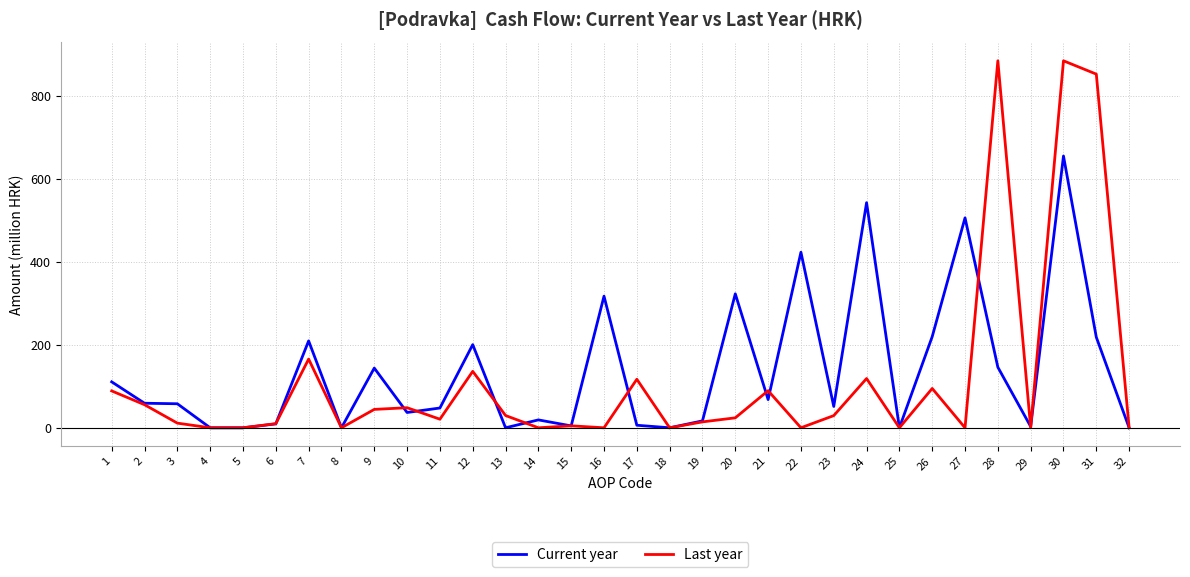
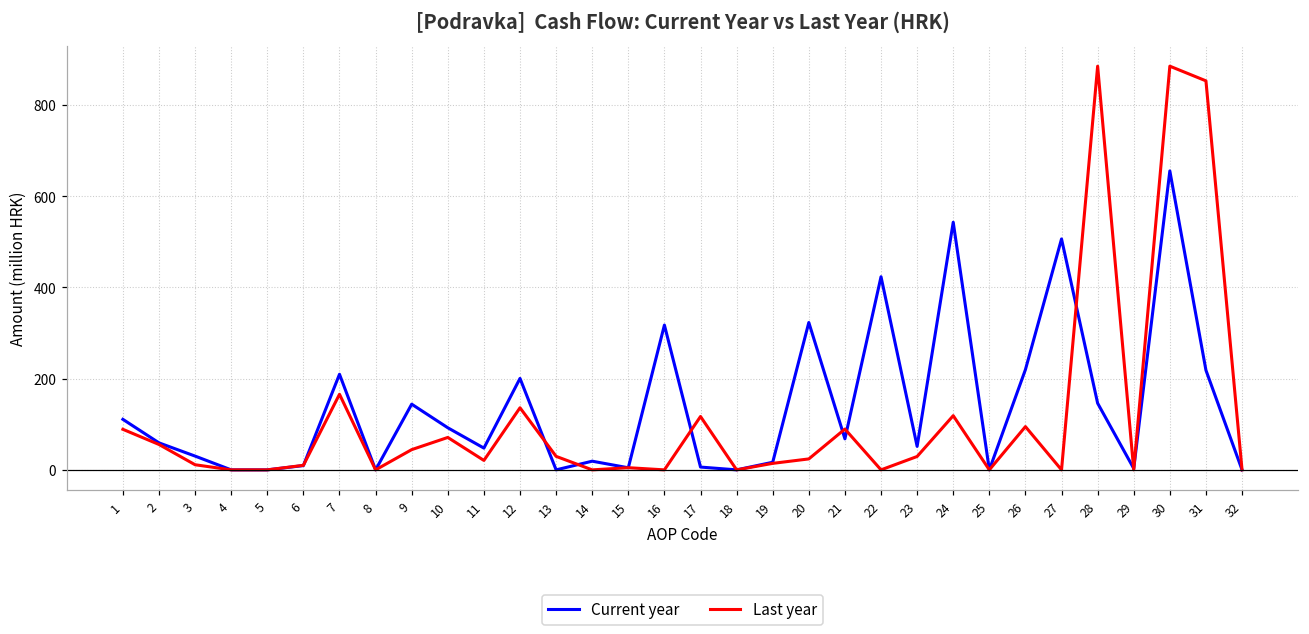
  {
    "Current year": {
      "1": 110,
-     "3": 60,
+     "3": 30,
      "7": 210,
      "9": 140,
-     "10": 40,
+     "10": 90,
      "11": 50,
      "12": 200,
      "13": 0,
      "14": 20,
      "16": 320,
      "17": 10,
      "20": 320,
      "21": 70,
      "22": 420,
      "23": 50,
      "24": 540,
      "26": 220,
      "27": 510,
      "28": 150,
      "30": 660,
      "31": 220
    },
    "Last year": {
      "1": 90,
      "3": 10,
      "7": 170,
      "9": 40,
-     "10": 50,
+     "10": 70,
      "11": 20,
      "12": 140,
      "13": 30,
      "14": 0,
      "16": 0,
      "17": 120,
      "20": 20,
      "21": 90,
      "22": 0,
      "23": 30,
      "24": 120,
      "26": 90,
      "27": 0,
      "28": 890,
      "30": 890,
      "31": 850
    }
  }
